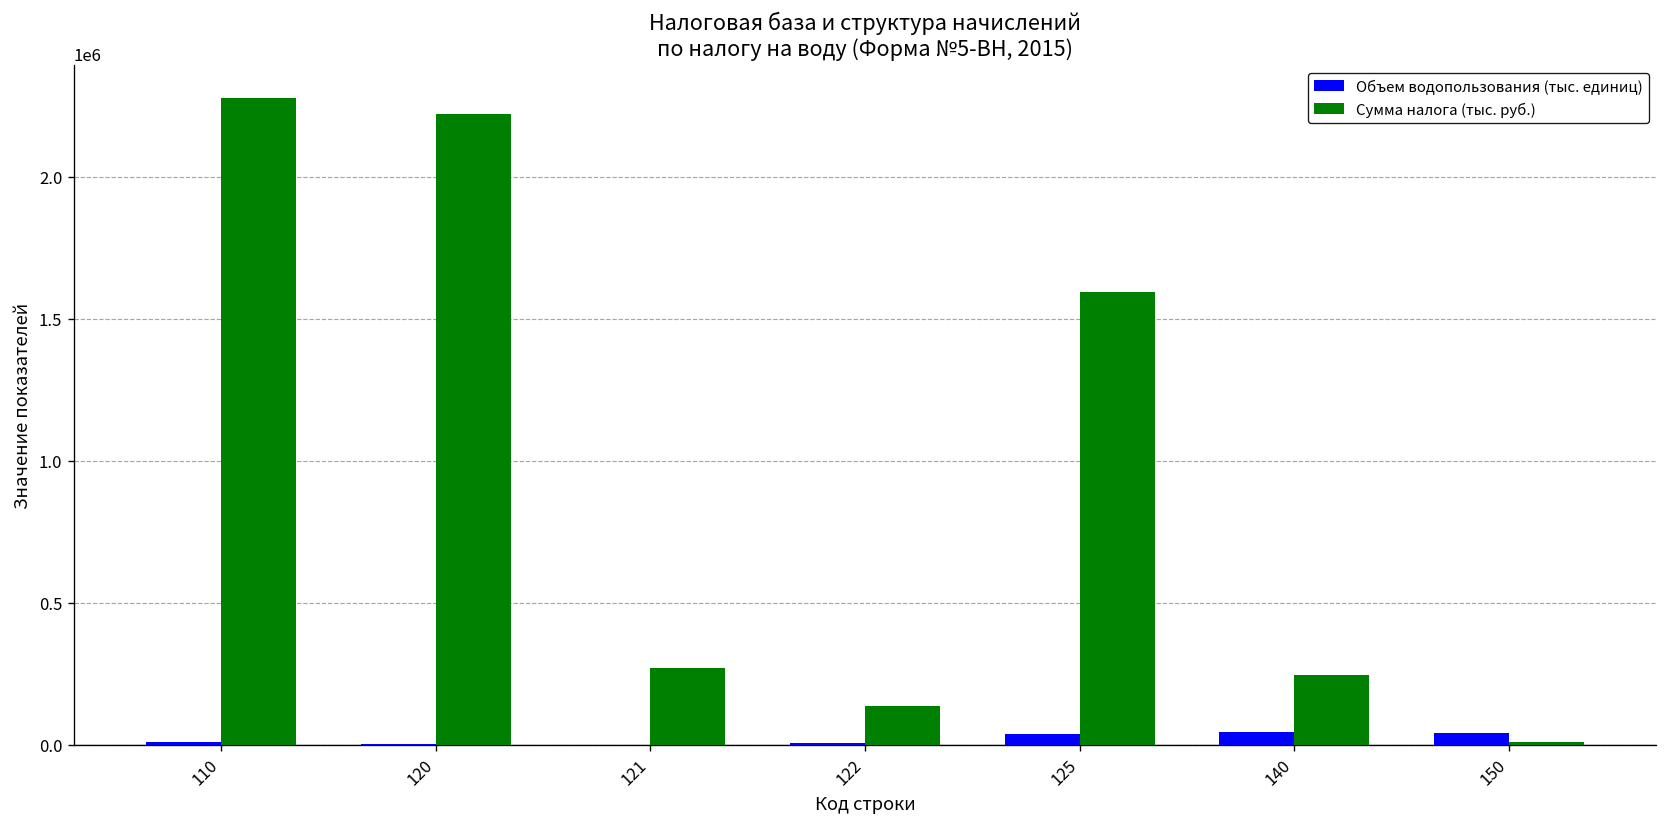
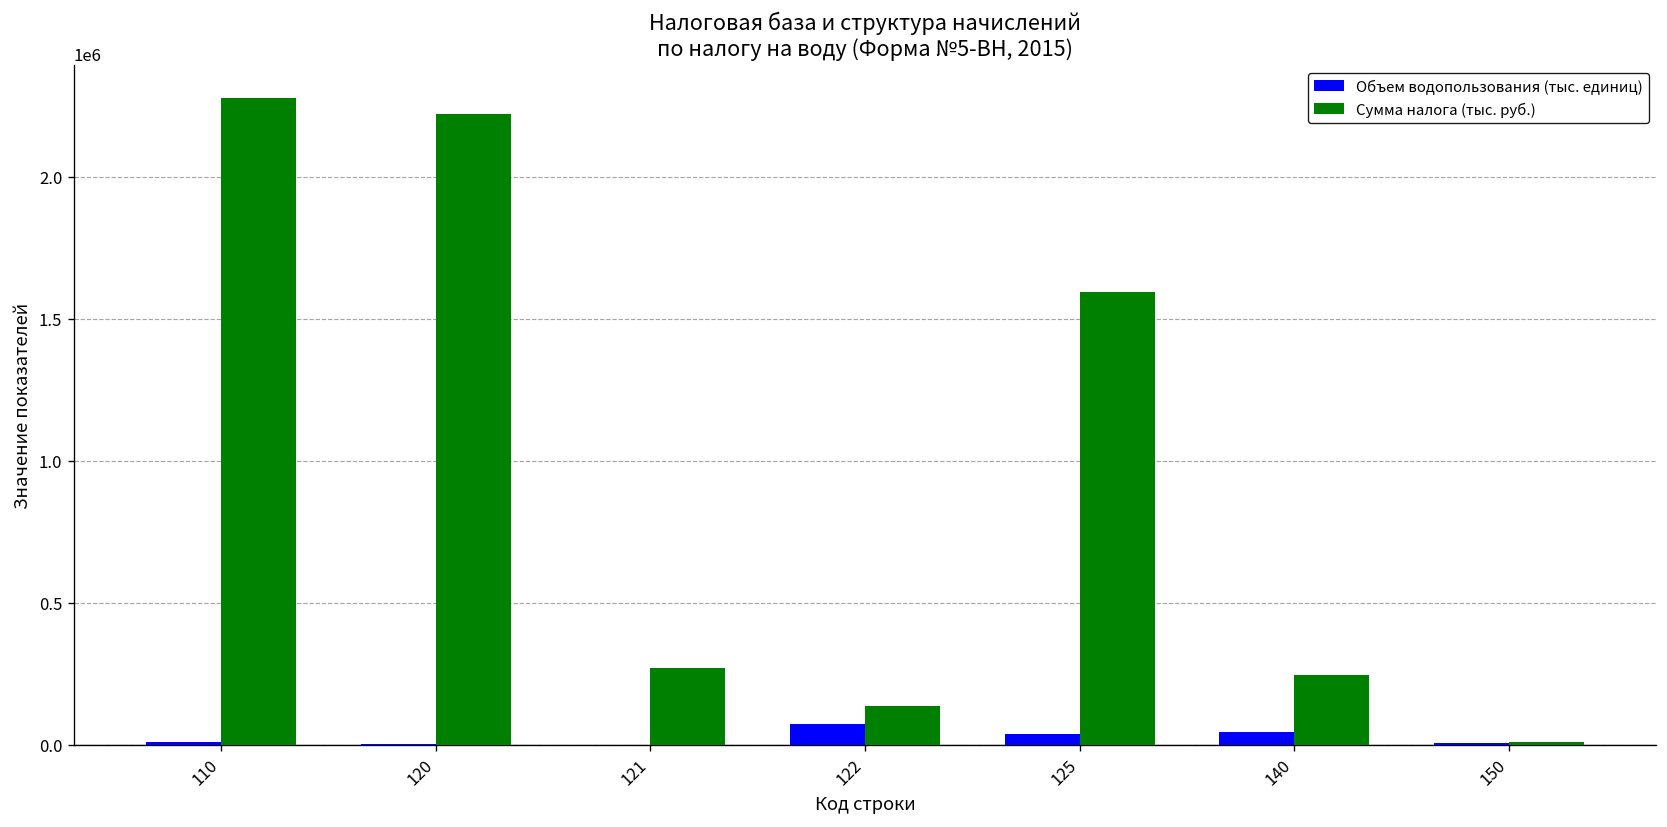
  {
    "Объем водопользования (тыс. единиц)": {
-     "122": 10000,
+     "122": 70000,
      "125": 40000,
      "140": 40000,
-     "150": 40000
+     "150": 10000
    },
    "Сумма налога (тыс. руб.)": {
      "110": 2280000,
      "120": 2220000,
      "121": 270000,
      "122": 140000,
      "125": 1590000,
      "140": 250000
    }
  }
